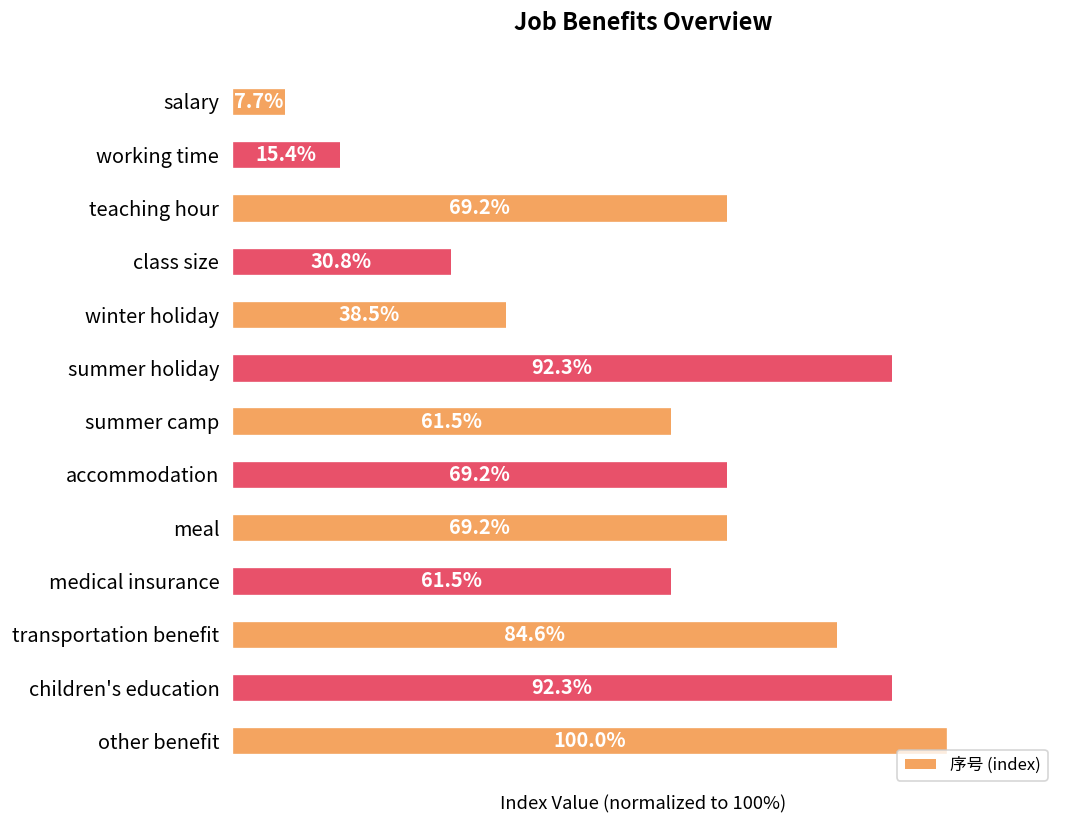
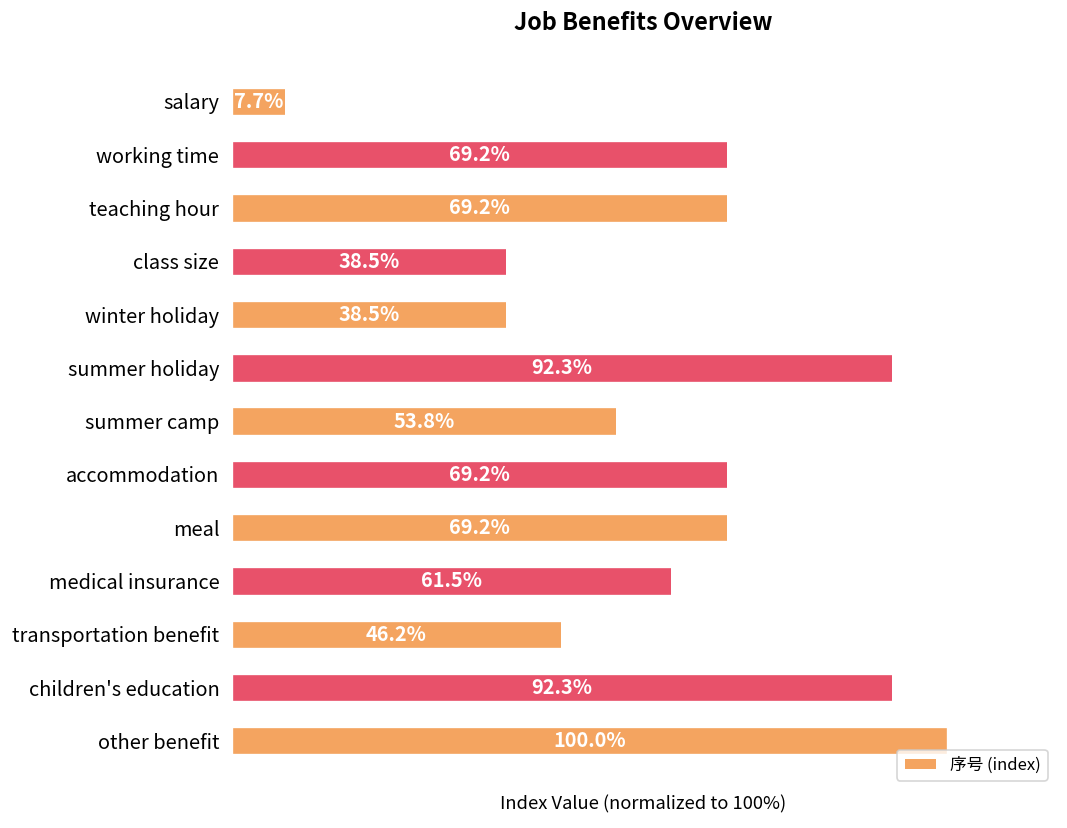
  {
    "salary": "7.7%",
-   "working time": "15.4%",
+   "working time": "69.2%",
    "teaching hour": "69.2%",
-   "class size": "30.8%",
+   "class size": "38.5%",
    "winter holiday": "38.5%",
    "summer holiday": "92.3%",
-   "summer camp": "61.5%",
+   "summer camp": "53.8%",
    "accommodation": "69.2%",
    "meal": "69.2%",
    "medical insurance": "61.5%",
-   "transportation benefit": "84.6%",
+   "transportation benefit": "46.2%",
    "children's education": "92.3%",
    "other benefit": "100.0%"
  }
